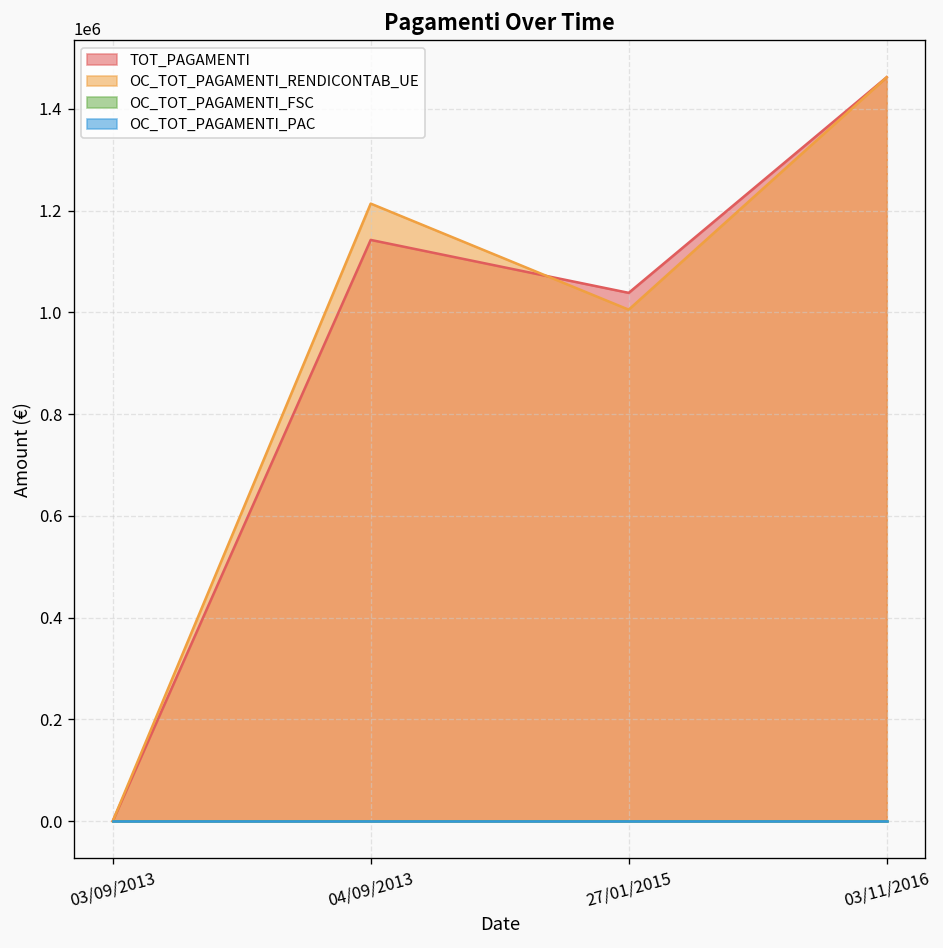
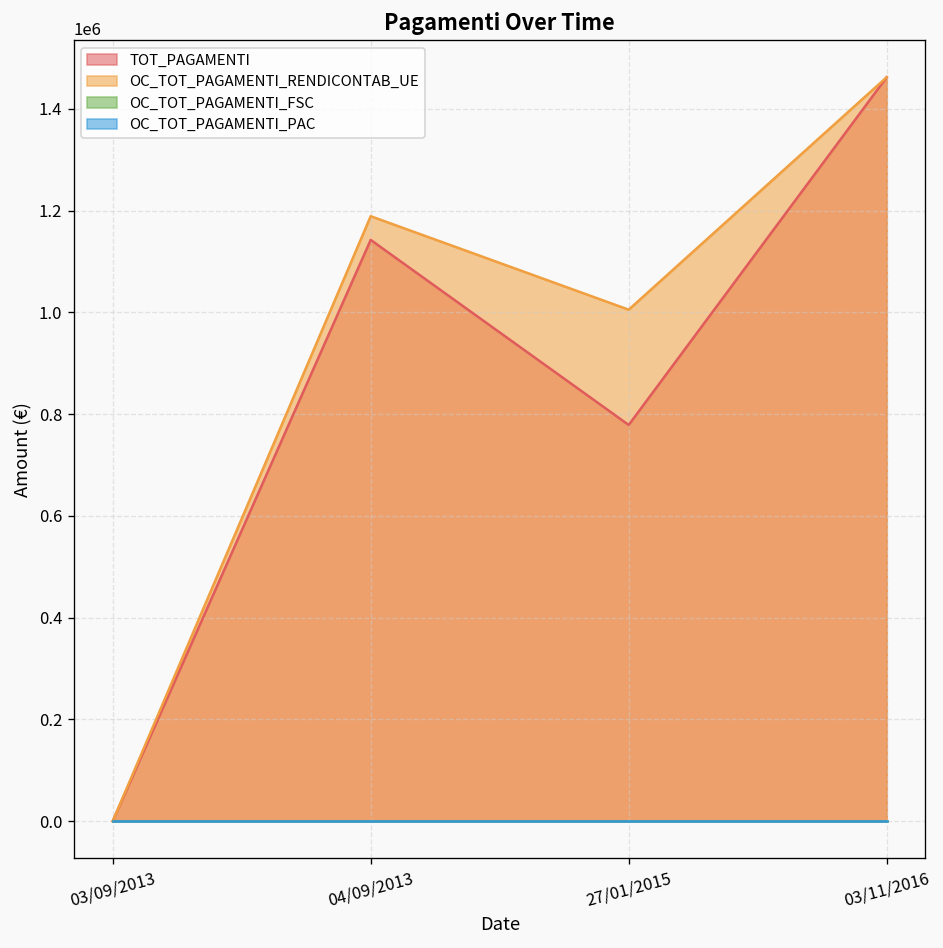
  {
    "TOT_PAGAMENTI": {
      "04/09/2013": 1140000,
-     "27/01/2015": 1040000
+     "27/01/2015": 780000
    },
    "OC_TOT_PAGAMENTI_RENDICONTAB_UE": {
-     "04/09/2013": 1210000,
+     "04/09/2013": 1190000,
      "27/01/2015": 1010000
    },
    "OC_TOT_PAGAMENTI_PAC": {
      "04/09/2013": 0,
      "27/01/2015": 0,
      "03/11/2016": 0
    }
  }
